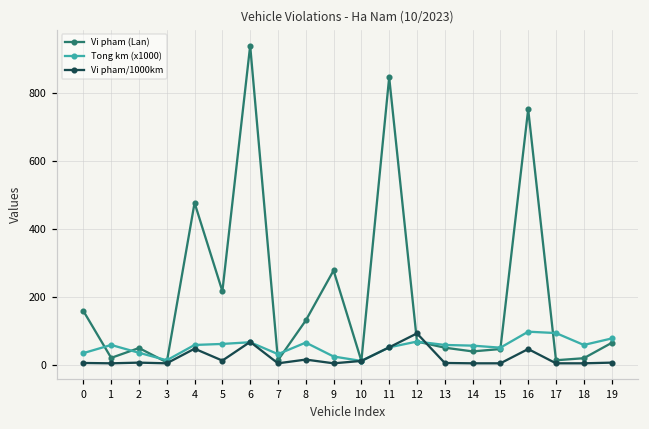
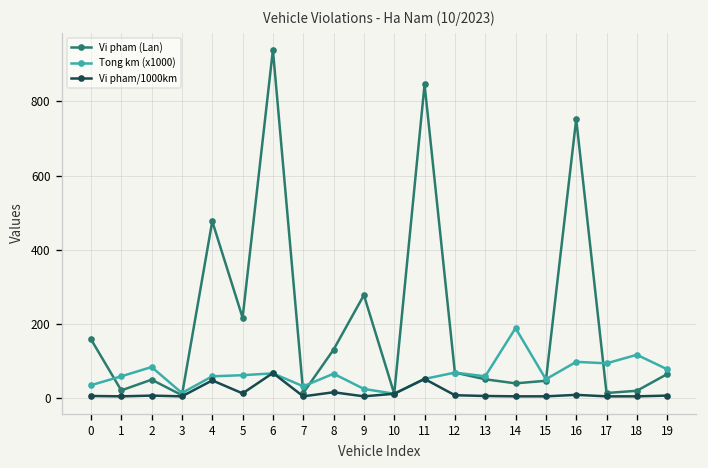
  {
    "Vi pham (Lan)": {
      "0": 160,
      "1": 20,
      "2": 50,
      "4": 480,
      "5": 220,
      "6": 940,
      "7": 10,
      "8": 130,
      "9": 280,
      "11": 850,
      "14": 40,
      "16": 750,
      "17": 10,
      "18": 20,
      "19": 70
    },
    "Tong km (x1000)": {
      "0": 40,
      "1": 60,
-     "2": 40,
+     "2": 80,
      "4": 60,
      "5": 60,
      "7": 30,
      "8": 70,
      "9": 30,
-     "14": 60,
+     "14": 190,
      "16": 100,
      "17": 90,
-     "18": 60,
+     "18": 120,
      "19": 80
    },
    "Vi pham/1000km": {
      "0": 10,
      "1": 10,
      "2": 10,
      "4": 50,
      "5": 10,
      "7": 10,
      "8": 20,
      "9": 10,
-     "12": 90,
+     "12": 10,
      "13": 10,
      "14": 10,
      "15": 10,
-     "16": 50,
+     "16": 10,
      "17": 10,
      "18": 10,
      "19": 10
    }
  }
